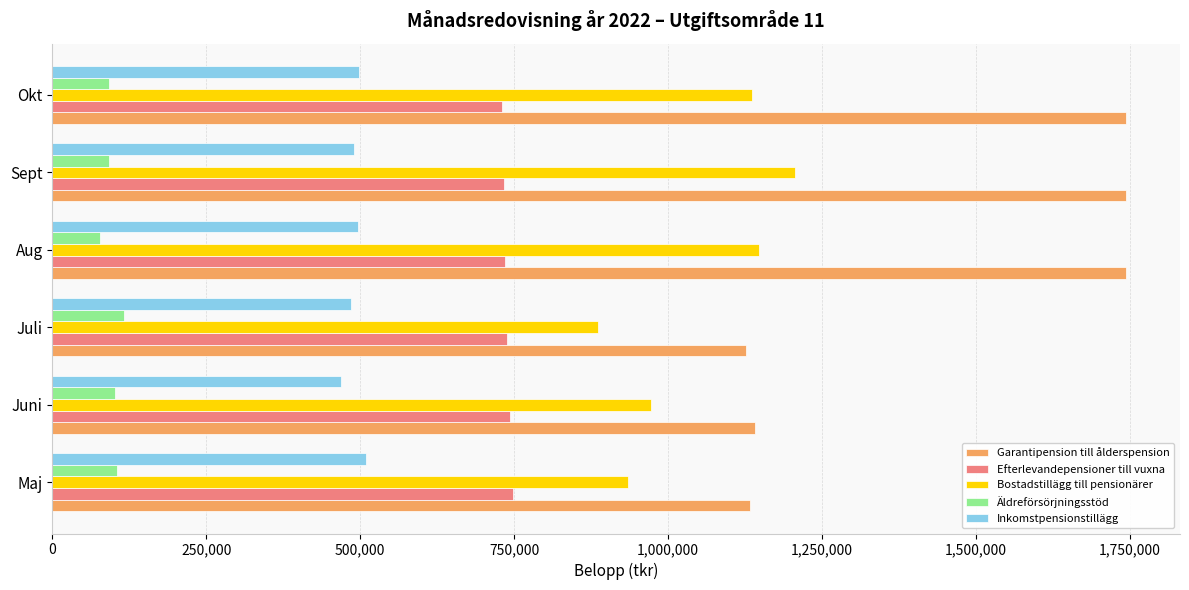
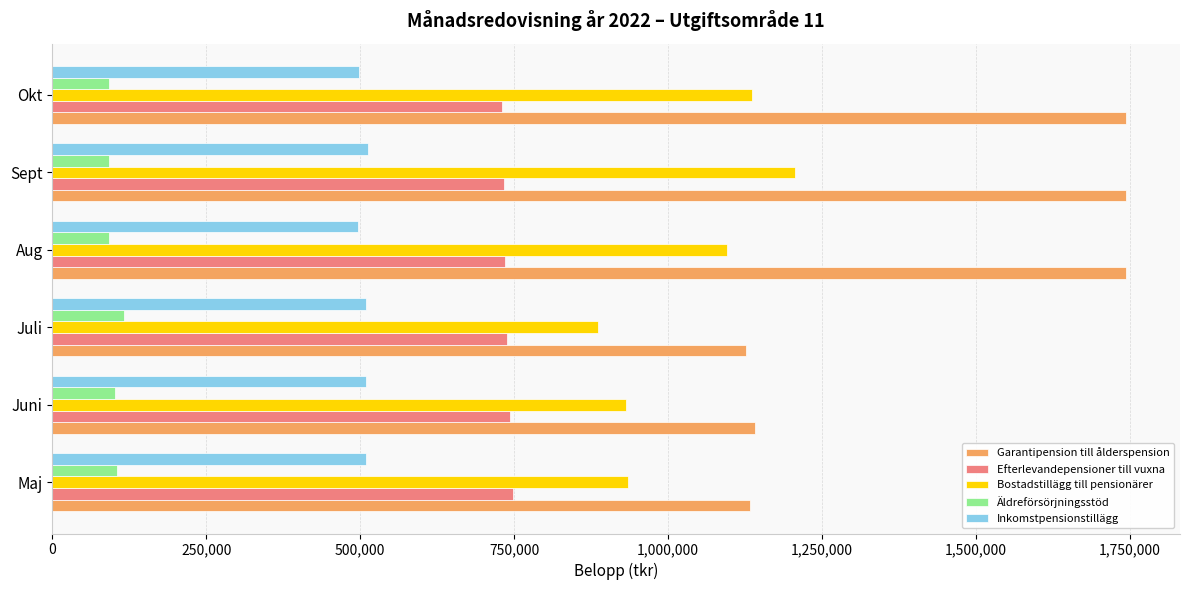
  {
    "Bostadstillägg till pensionärer": {
      "Okt": "1,140,000",
      "Sept": "1,210,000",
-     "Aug": "1,150,000",
+     "Aug": "1,100,000",
      "Juli": "890,000",
-     "Juni": "970,000",
+     "Juni": "930,000",
      "Maj": "940,000"
    },
    "Äldreförsörjningsstöd": {
      "Okt": "90,000",
      "Sept": "90,000",
-     "Aug": "80,000",
+     "Aug": "90,000",
      "Juli": "120,000",
      "Juni": "100,000",
      "Maj": "100,000"
    },
    "Inkomstpensionstillägg": {
      "Okt": "500,000",
-     "Sept": "490,000",
+     "Sept": "510,000",
      "Aug": "500,000",
-     "Juli": "490,000",
-     "Juni": "470,000",
+     "Juli": "510,000",
+     "Juni": "510,000",
      "Maj": "510,000"
    }
  }
